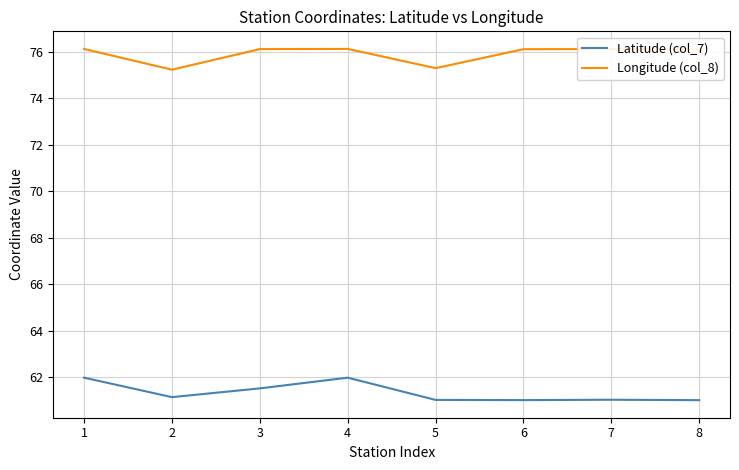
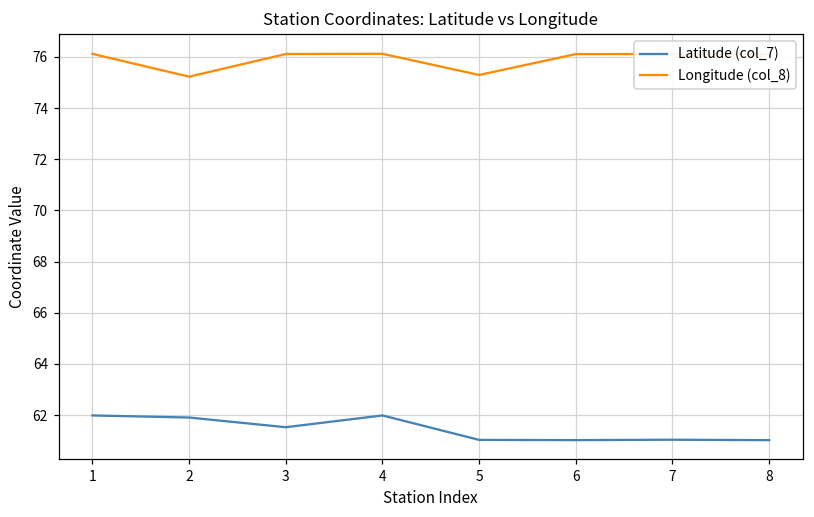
  {
    "Latitude (col_7)": {
      "1": 62.0,
-     "2": 61.2,
+     "2": 61.9,
      "3": 61.5,
      "4": 62.0,
      "5": 61.0,
      "6": 61.0,
      "7": 61.0,
      "8": 61.0
    },
    "Longitude (col_8)": {
      "1": 76.1,
      "2": 75.2,
      "3": 76.1,
      "4": 76.1,
      "5": 75.3,
      "6": 76.1
    }
  }
